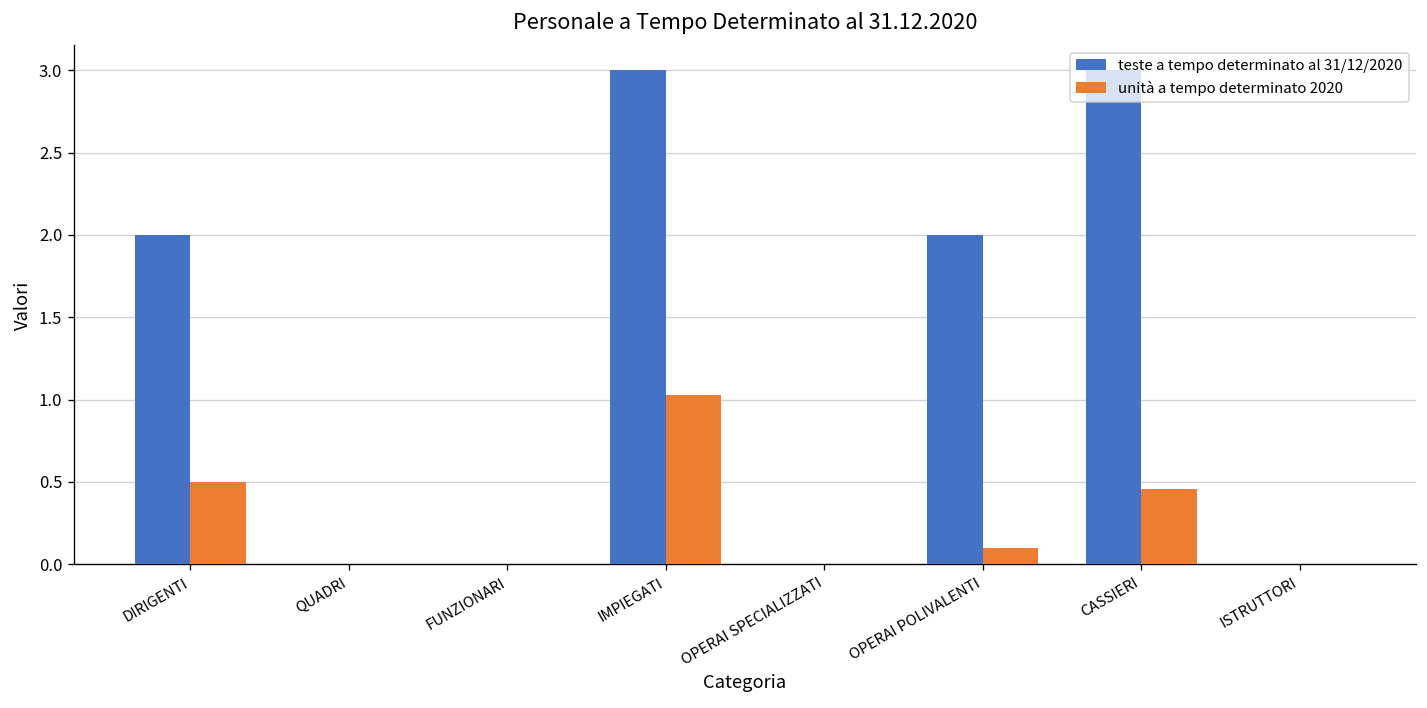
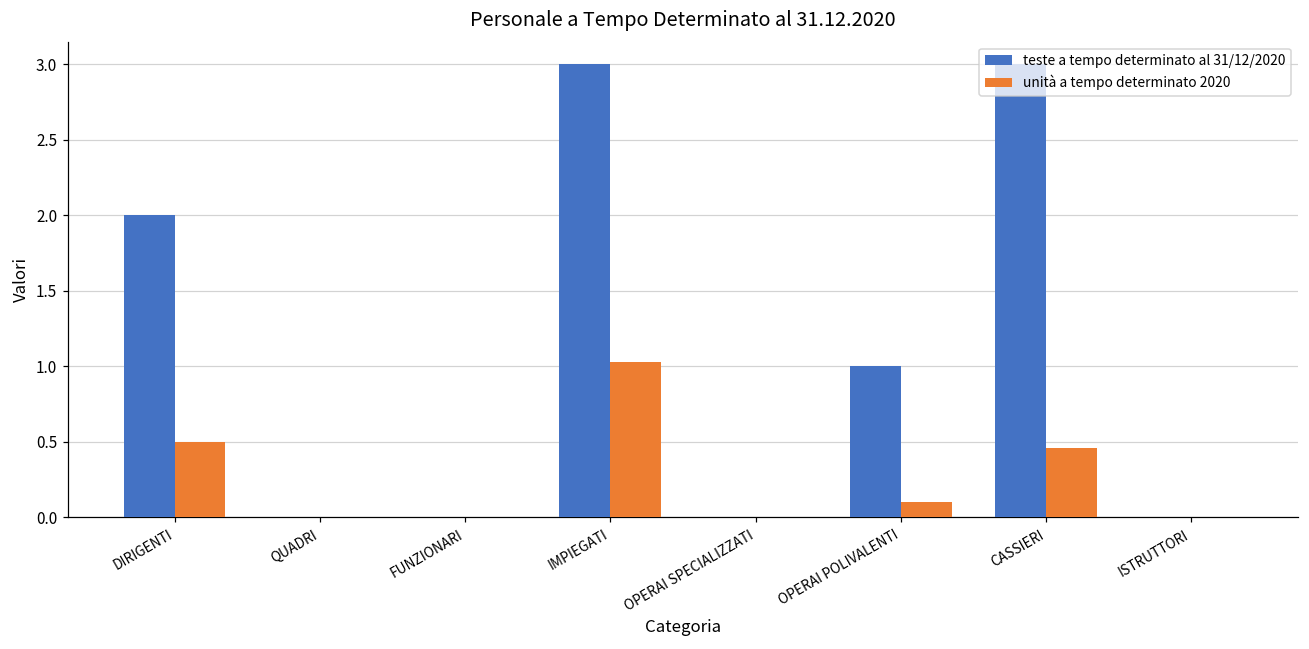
  {
    "teste a tempo determinato al 31/12/2020": {
      "DIRIGENTI": 2,
      "QUADRI": 0,
      "FUNZIONARI": 0,
      "IMPIEGATI": 3,
      "OPERAI SPECIALIZZATI": 0,
-     "OPERAI POLIVALENTI": 2,
+     "OPERAI POLIVALENTI": 1,
      "ISTRUTTORI": 0
    },
    "unità a tempo determinato 2020": {
      "DIRIGENTI": 0.50,
      "QUADRI": 0,
      "FUNZIONARI": 0,
      "IMPIEGATI": 1.03,
      "OPERAI SPECIALIZZATI": 0,
      "OPERAI POLIVALENTI": 0.10,
      "CASSIERI": 0.46,
      "ISTRUTTORI": 0
    }
  }
